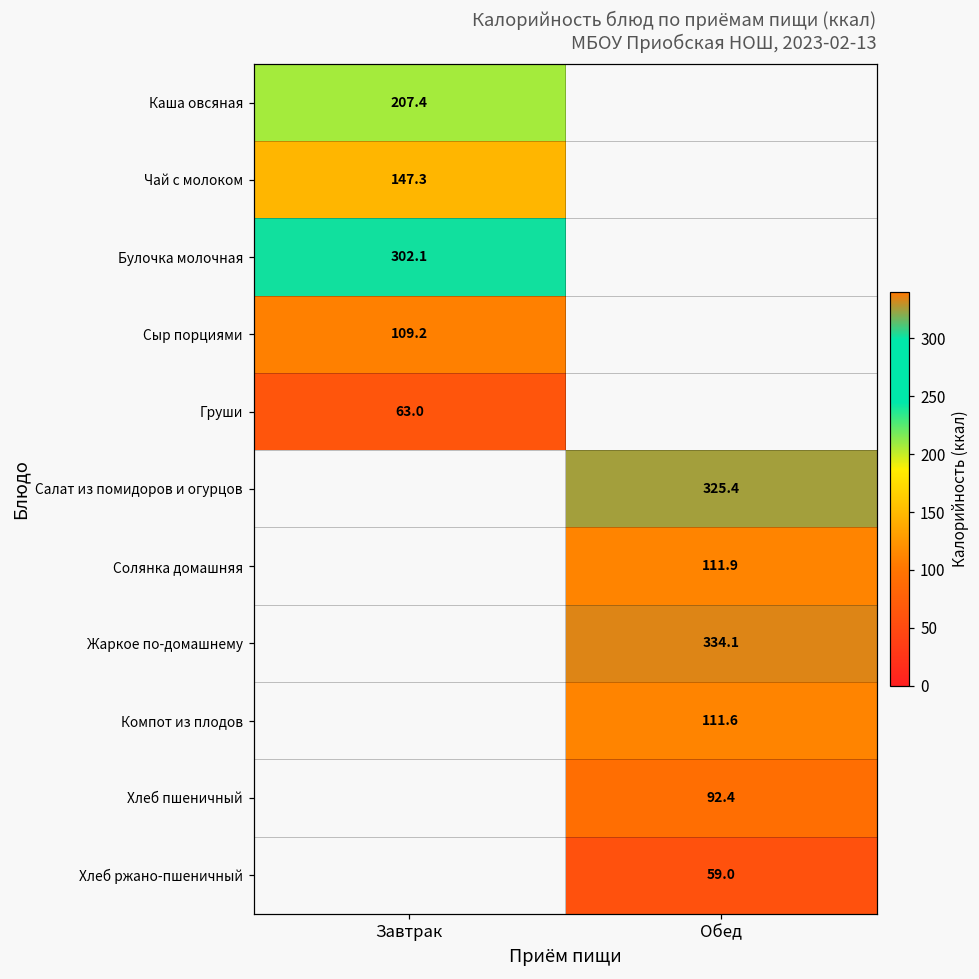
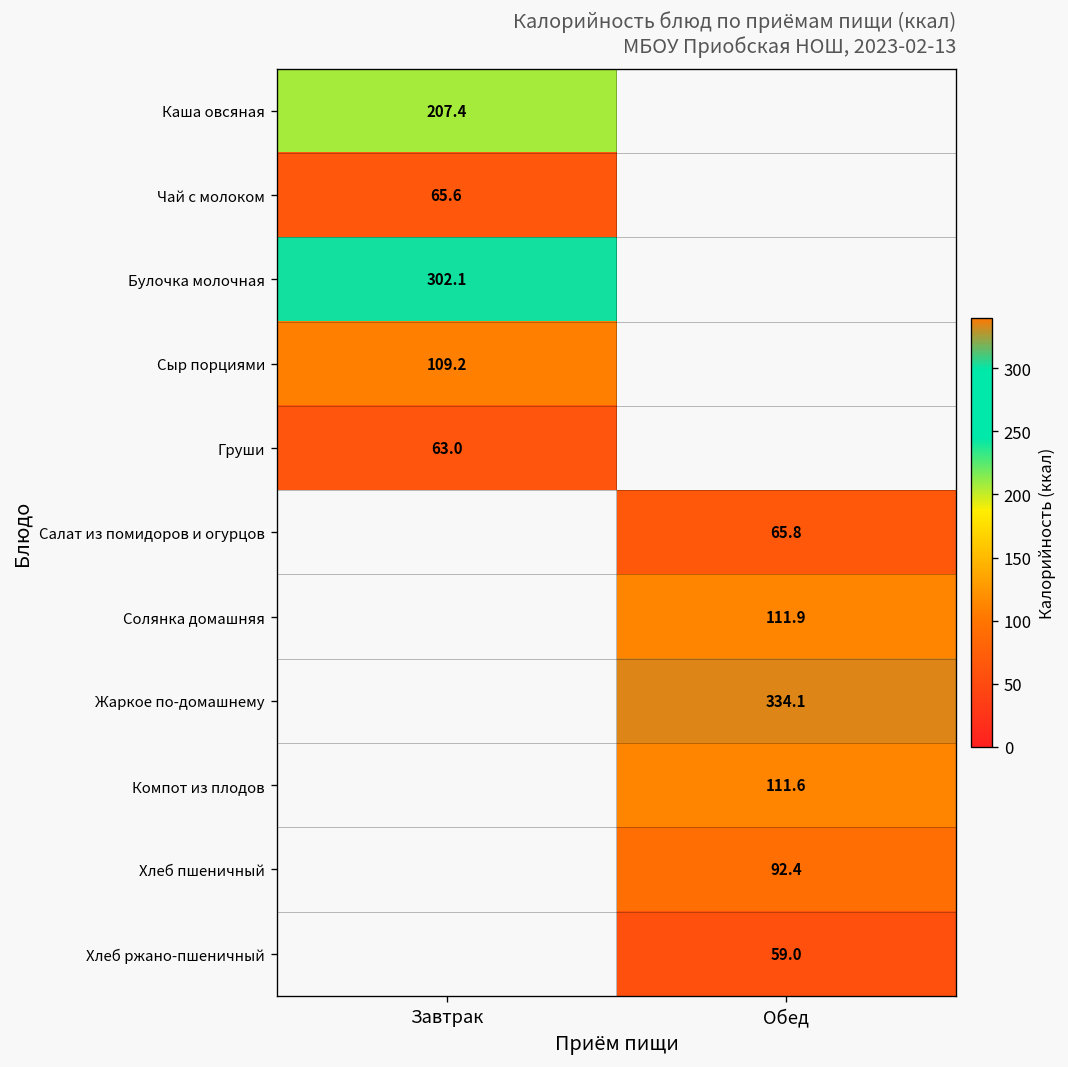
  {
    "Каша овсяная": {
      "Завтрак": 207.4
    },
    "Чай с молоком": {
-     "Завтрак": 147.3
+     "Завтрак": 65.6
    },
    "Булочка молочная": {
      "Завтрак": 302.1
    },
    "Сыр порциями": {
      "Завтрак": 109.2
    },
    "Груши": {
      "Завтрак": 63.0
    },
    "Салат из помидоров и огурцов": {
-     "Обед": 325.4
+     "Обед": 65.8
    },
    "Солянка домашняя": {
      "Обед": 111.9
    },
    "Жаркое по-домашнему": {
      "Обед": 334.1
    },
    "Компот из плодов": {
      "Обед": 111.6
    },
    "Хлеб пшеничный": {
      "Обед": 92.4
    },
    "Хлеб ржано-пшеничный": {
      "Обед": 59.0
    }
  }
